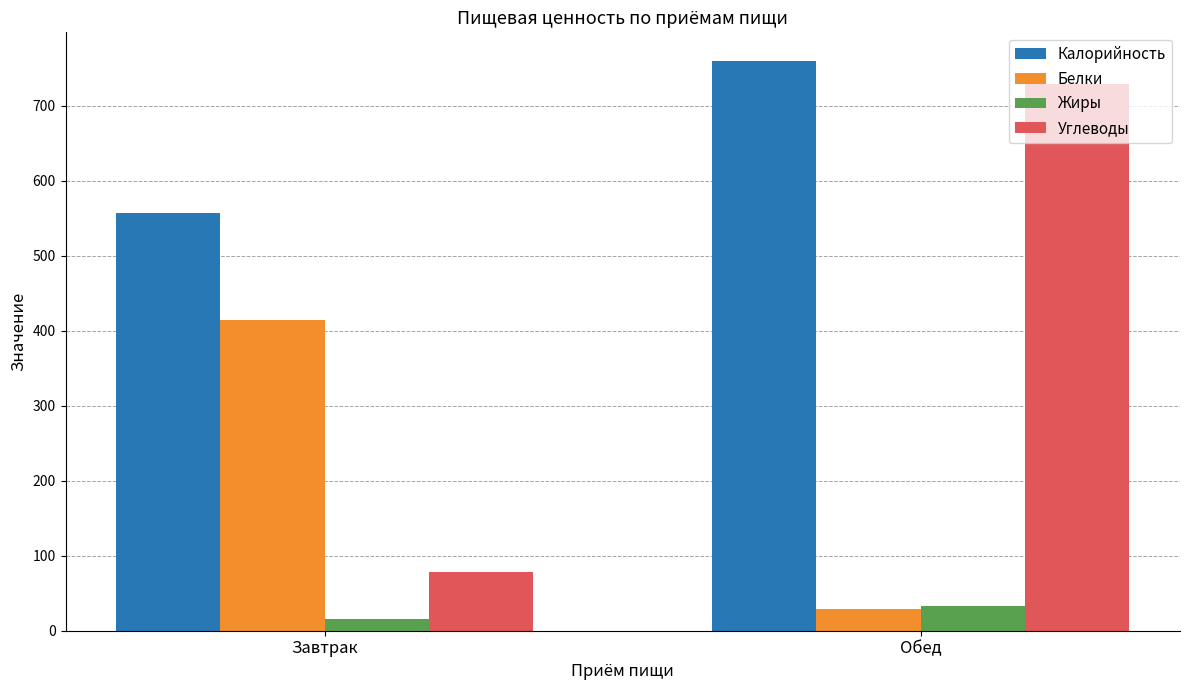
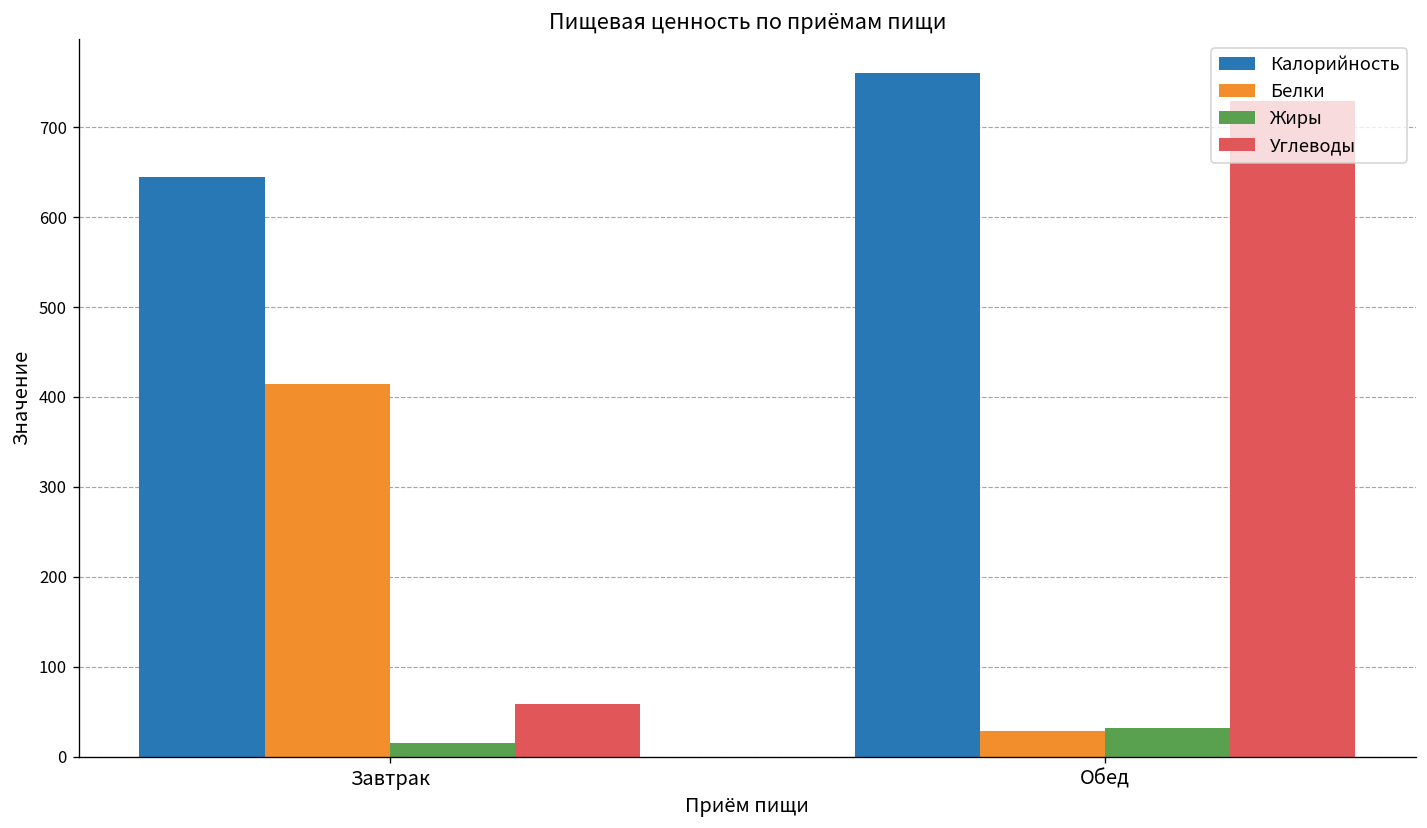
  {
    "Калорийность": {
-     "Завтрак": 560,
+     "Завтрак": 640,
      "Обед": 760
    },
    "Белки": {
      "Завтрак": 410,
      "Обед": 30
    },
    "Жиры": {
      "Завтрак": 20,
      "Обед": 30
    },
    "Углеводы": {
-     "Завтрак": 80
+     "Завтрак": 60
    }
  }
